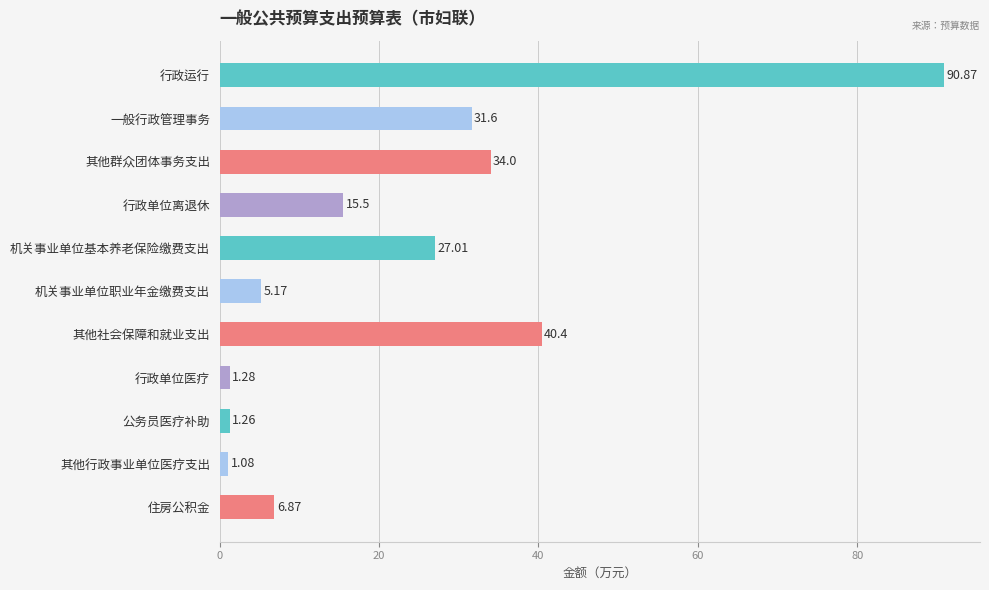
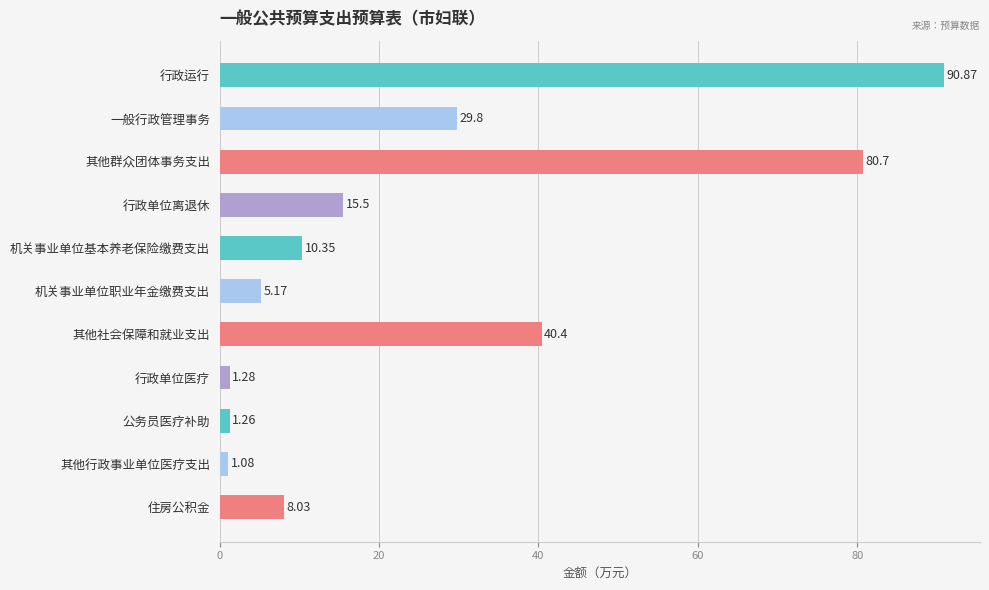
  {
    "行政运行": 90.87,
-   "一般行政管理事务": 31.6,
-   "其他群众团体事务支出": 34.0,
+   "一般行政管理事务": 29.8,
+   "其他群众团体事务支出": 80.7,
    "行政单位离退休": 15.5,
-   "机关事业单位基本养老保险缴费支出": 27.01,
+   "机关事业单位基本养老保险缴费支出": 10.35,
    "机关事业单位职业年金缴费支出": 5.17,
    "其他社会保障和就业支出": 40.4,
    "行政单位医疗": 1.28,
    "公务员医疗补助": 1.26,
    "其他行政事业单位医疗支出": 1.08,
-   "住房公积金": 6.87
+   "住房公积金": 8.03
  }
